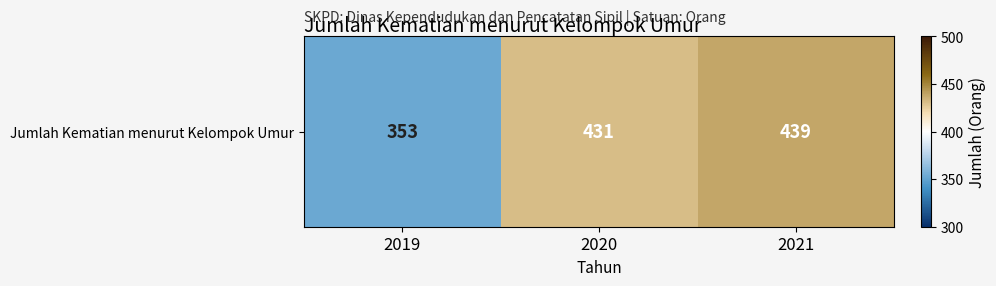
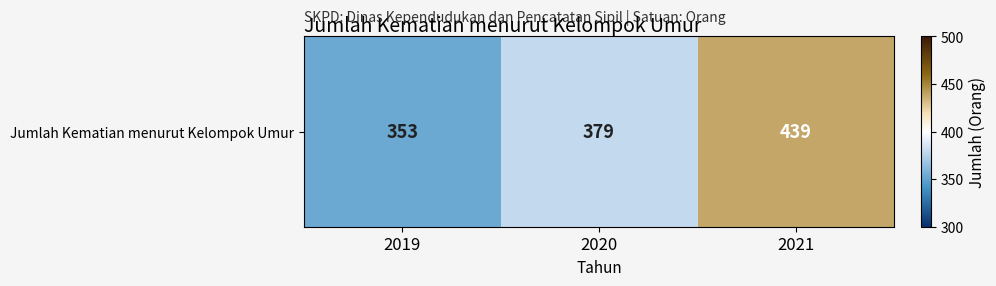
  {
    "Jumlah Kematian menurut Kelompok Umur": {
      "2019": 353,
-     "2020": 431,
+     "2020": 379,
      "2021": 439
    }
  }
